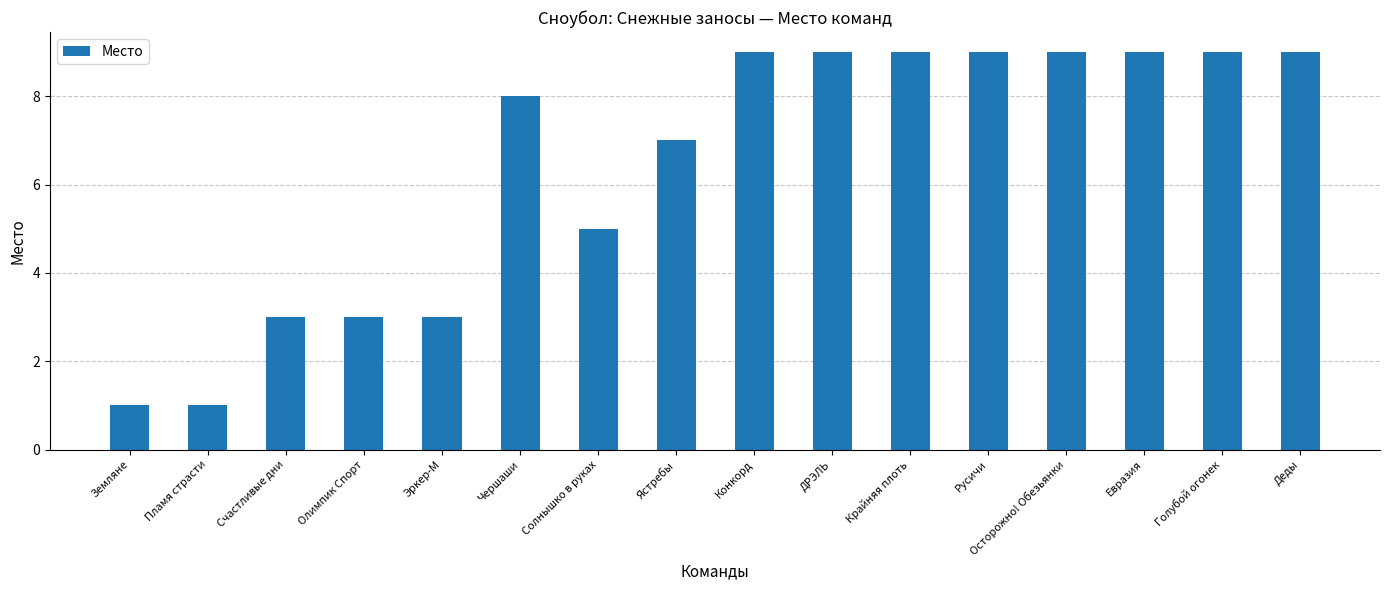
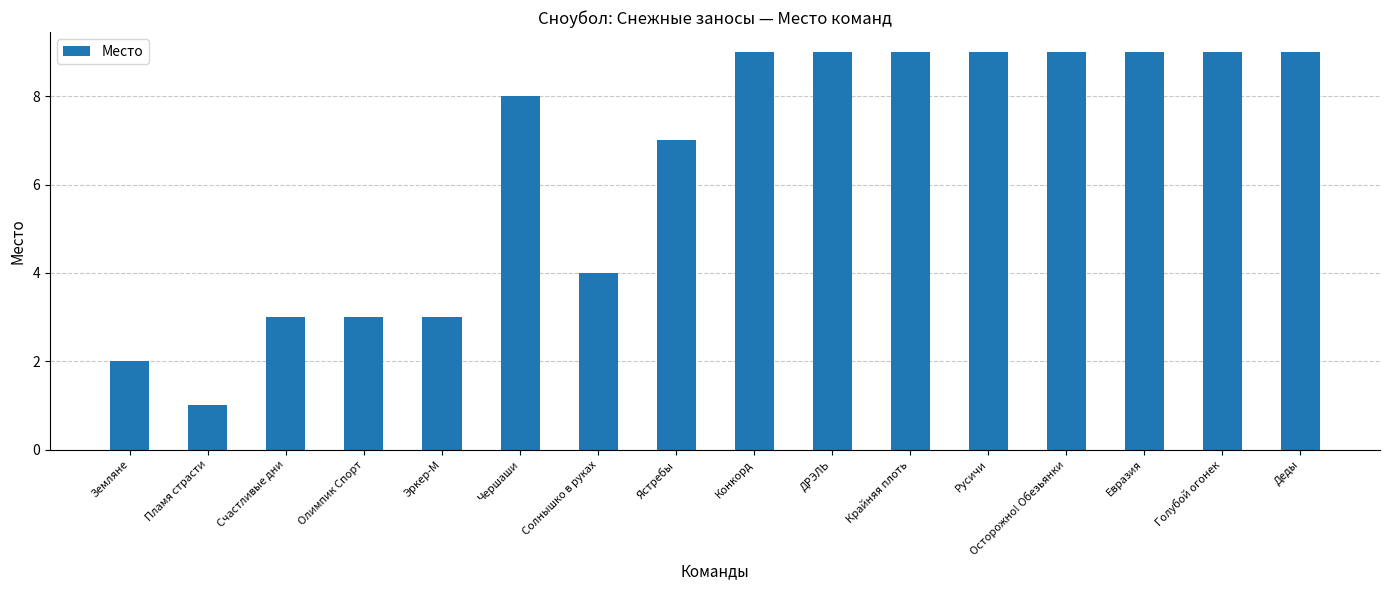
  {
-   "Земляне": 1,
+   "Земляне": 2,
    "Пламя страсти": 1,
    "Счастливые дни": 3,
    "Олимпик Спорт": 3,
    "Эркер-М": 3,
    "Чершаши": 8,
-   "Солнышко в руках": 5,
+   "Солнышко в руках": 4,
    "Ястребы": 7,
    "Конкорд": 9,
    "ДРЭЛЬ": 9,
    "Крайняя плоть": 9,
    "Русичи": 9,
    "Осторожно! Обезьянки": 9,
    "Евразия": 9,
    "Голубой огонек": 9,
    "Деды": 9
  }
